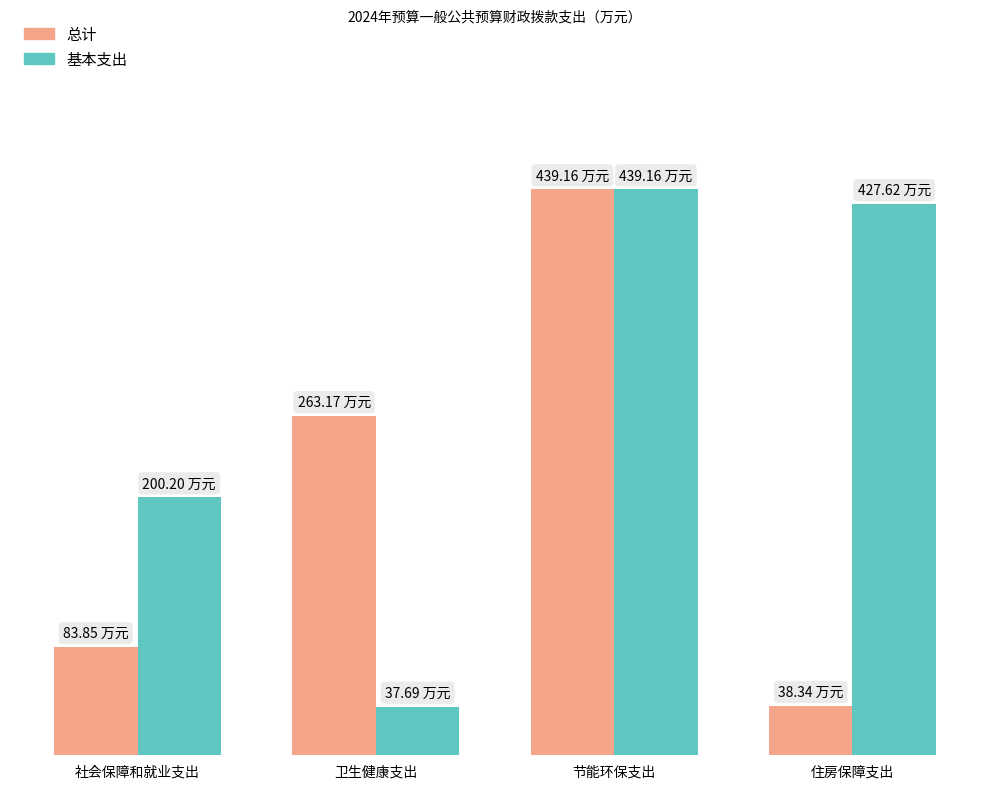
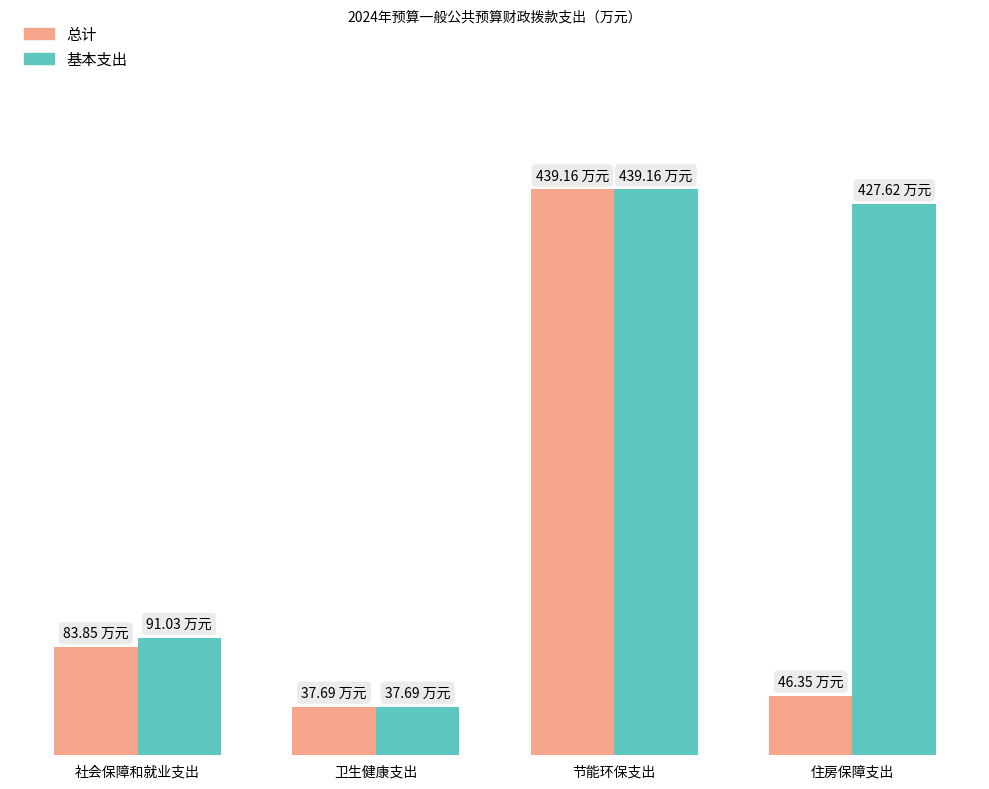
  {
    "总计": {
-     "卫生健康支出": 263.17,
-     "住房保障支出": 38.34
+     "卫生健康支出": 37.69,
+     "住房保障支出": 46.35
    },
    "基本支出": {
-     "社会保障和就业支出": 200.20
+     "社会保障和就业支出": 91.03
    }
  }
